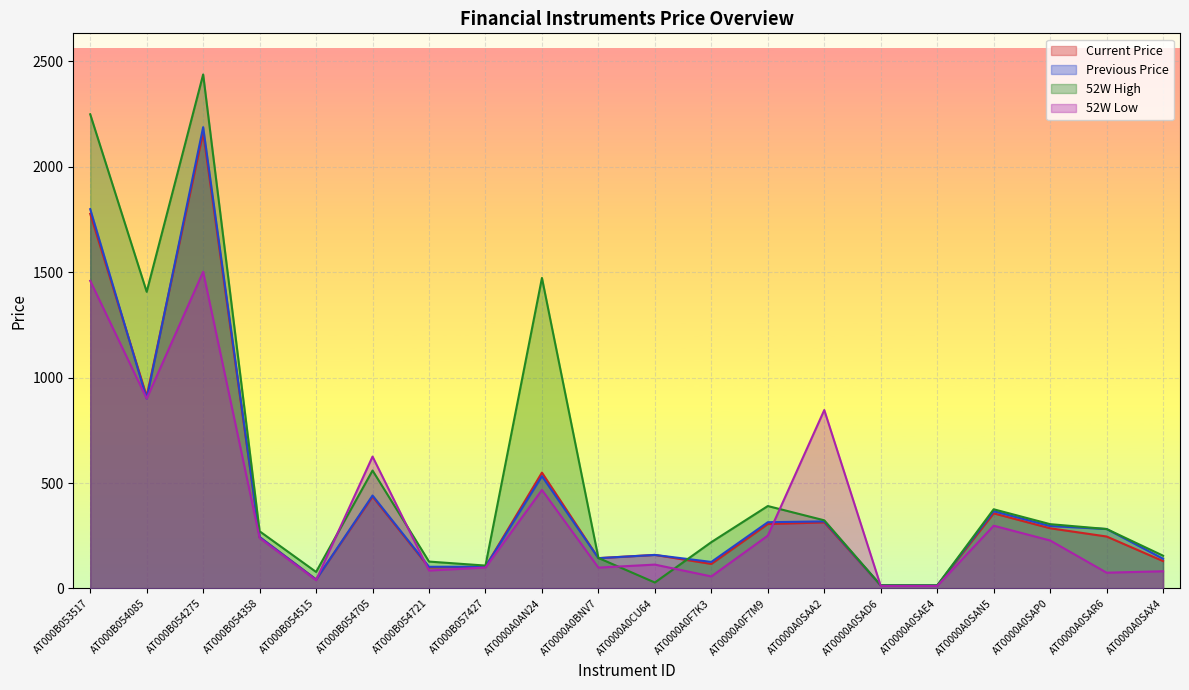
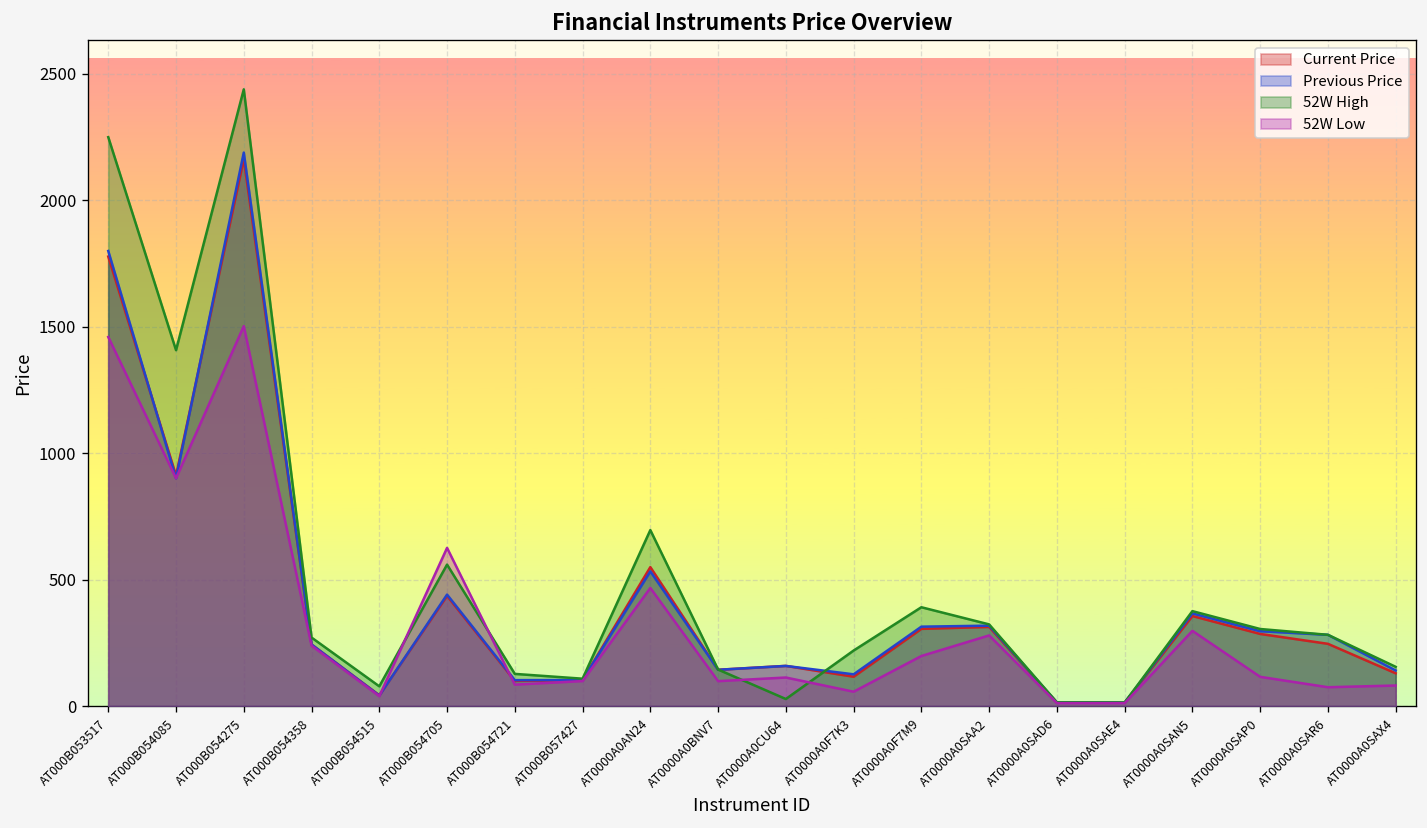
  {
    "Current Price": {
      "AT000B053517": 1780,
      "AT000B054275": 2160,
      "AT0000A0AN24": 550,
      "AT0000A0SAR6": 250
    },
    "Previous Price": {
      "AT000B053517": 1800,
      "AT000B054275": 2190,
      "AT0000A0AN24": 530
    },
    "52W High": {
      "AT000B053517": 2250,
      "AT000B054085": 1410,
      "AT000B054275": 2440,
      "AT000B054358": 270,
      "AT000B054515": 80,
      "AT000B054705": 560,
      "AT000B054721": 130,
-     "AT0000A0AN24": 1470,
+     "AT0000A0AN24": 700,
      "AT0000A0CU64": 30,
      "AT0000A0F7K3": 220,
      "AT0000A0F7M9": 390,
      "AT0000A0SAX4": 160
    },
    "52W Low": {
      "AT000B053517": 1460,
      "AT000B054275": 1500,
      "AT000B054705": 630,
      "AT000B054721": 80,
      "AT0000A0AN24": 470,
      "AT0000A0BNV7": 100,
      "AT0000A0CU64": 110,
      "AT0000A0F7K3": 60,
-     "AT0000A0F7M9": 250,
-     "AT0000A0SAA2": 850,
+     "AT0000A0F7M9": 200,
+     "AT0000A0SAA2": 280,
      "AT0000A0SAN5": 300,
-     "AT0000A0SAP0": 230,
+     "AT0000A0SAP0": 120,
      "AT0000A0SAR6": 70,
      "AT0000A0SAX4": 80
    }
  }
